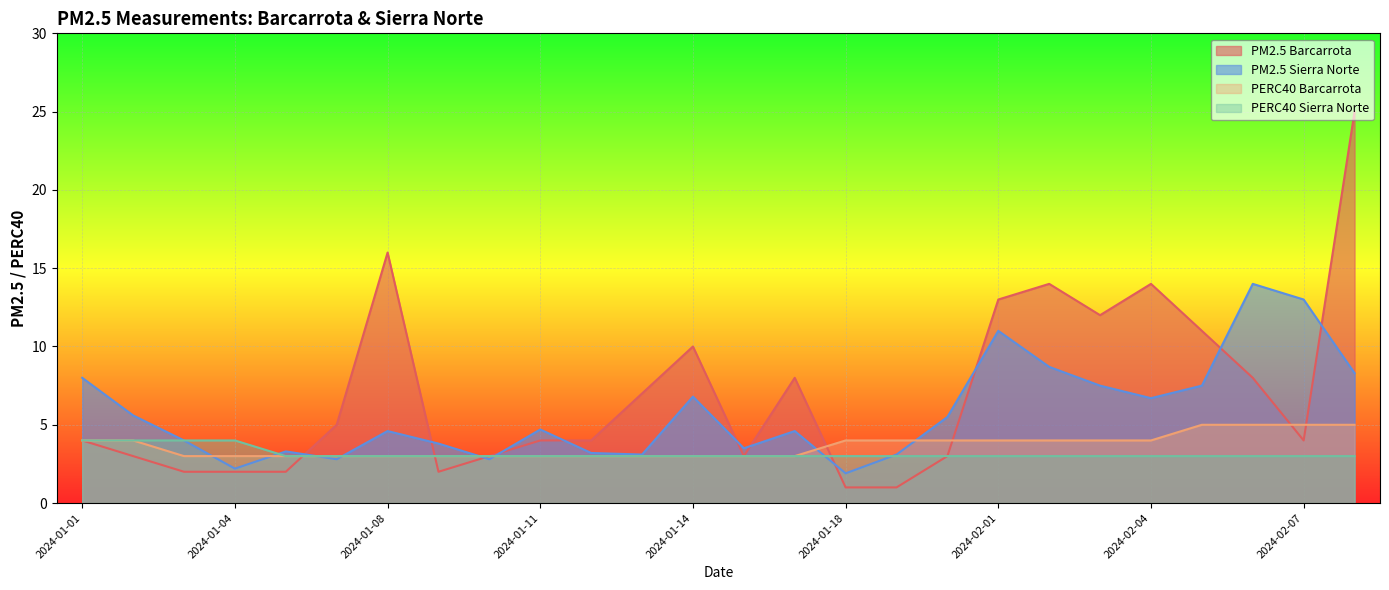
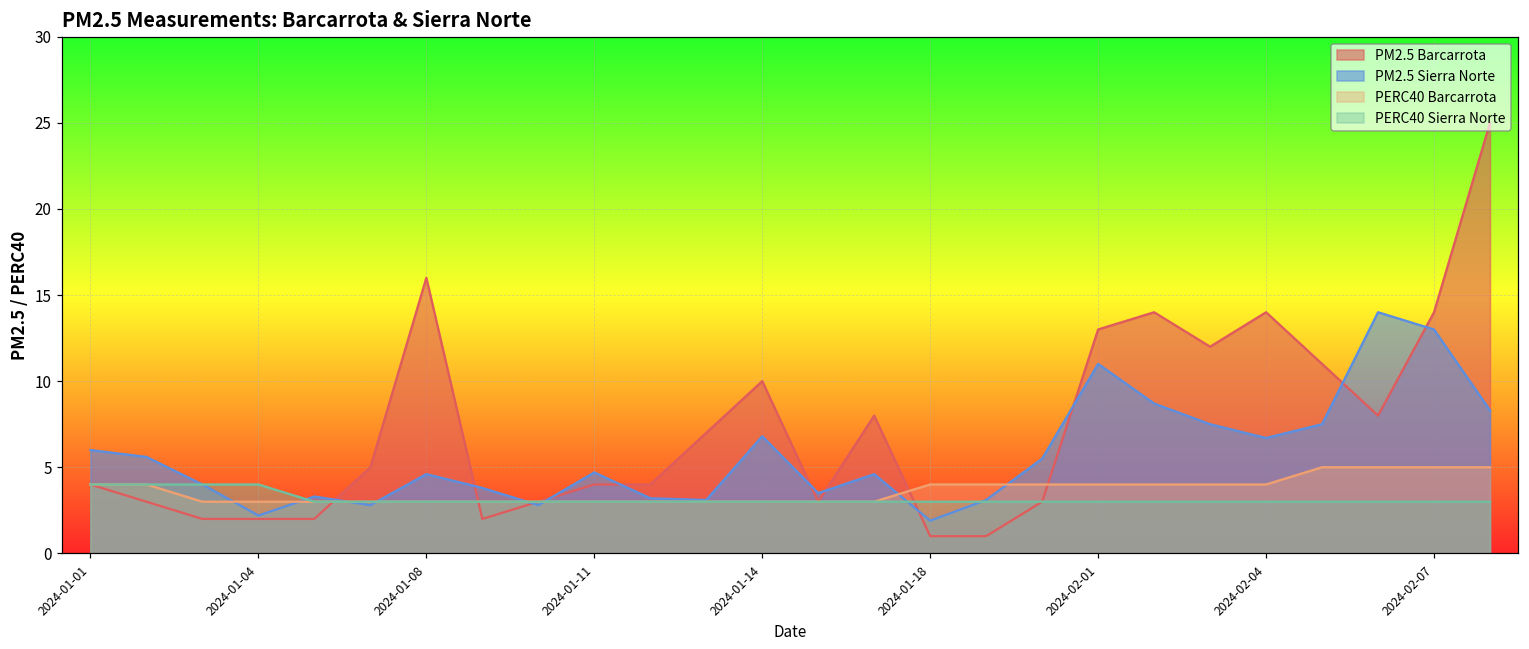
  {
    "PM2.5 Barcarrota": {
      "2024-01-04": 2,
      "2024-01-08": 16,
      "2024-01-11": 4,
      "2024-01-14": 10,
      "2024-01-18": 1,
      "2024-02-01": 13,
      "2024-02-04": 14,
-     "2024-02-07": 4
+     "2024-02-07": 14
    },
    "PM2.5 Sierra Norte": {
-     "2024-01-01": 8,
+     "2024-01-01": 6,
      "2024-01-04": 2.2,
      "2024-01-08": 4.6,
      "2024-01-11": 4.7,
      "2024-01-14": 6.8,
      "2024-01-18": 2,
      "2024-02-01": 11,
      "2024-02-04": 6.7,
      "2024-02-07": 13
    },
    "PERC40 Barcarrota": {
      "2024-01-04": 3,
      "2024-01-18": 4,
      "2024-02-01": 4,
      "2024-02-04": 4,
      "2024-02-07": 5
    },
    "PERC40 Sierra Norte": {
      "2024-01-04": 4,
      "2024-01-18": 3,
      "2024-02-01": 3,
      "2024-02-04": 3,
      "2024-02-07": 3
    }
  }
